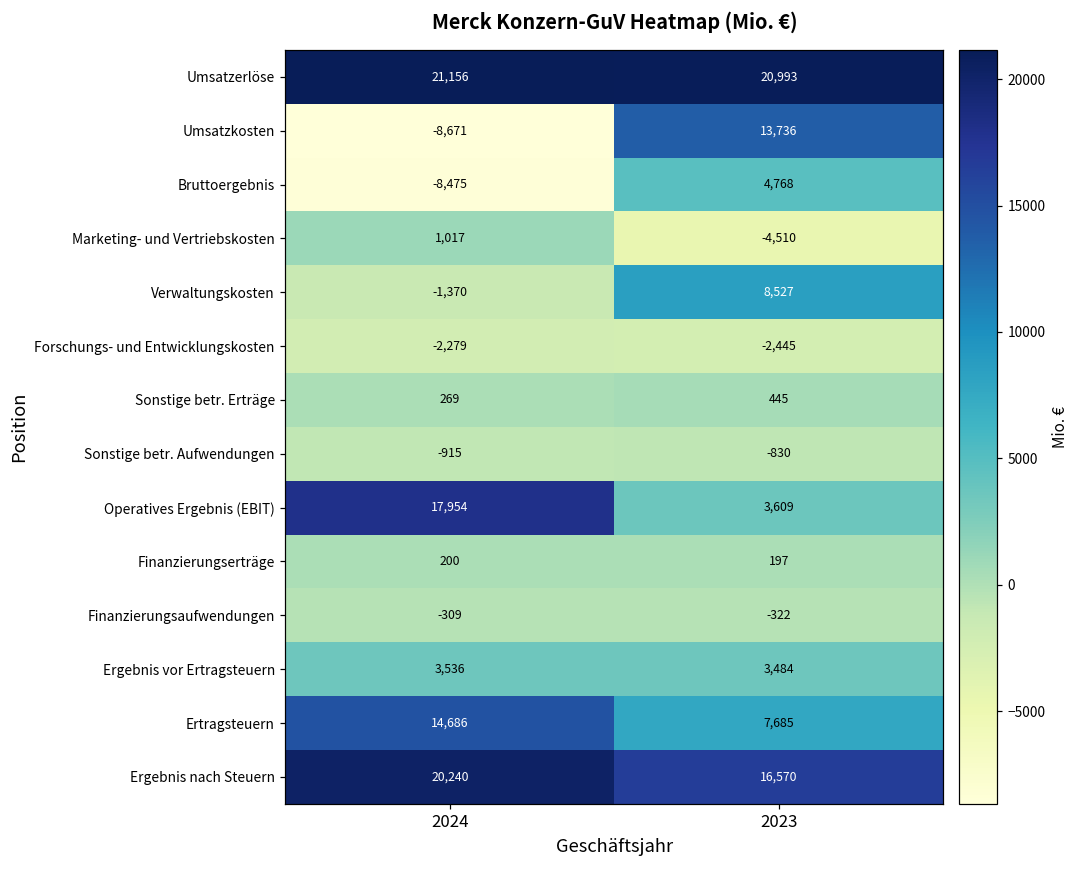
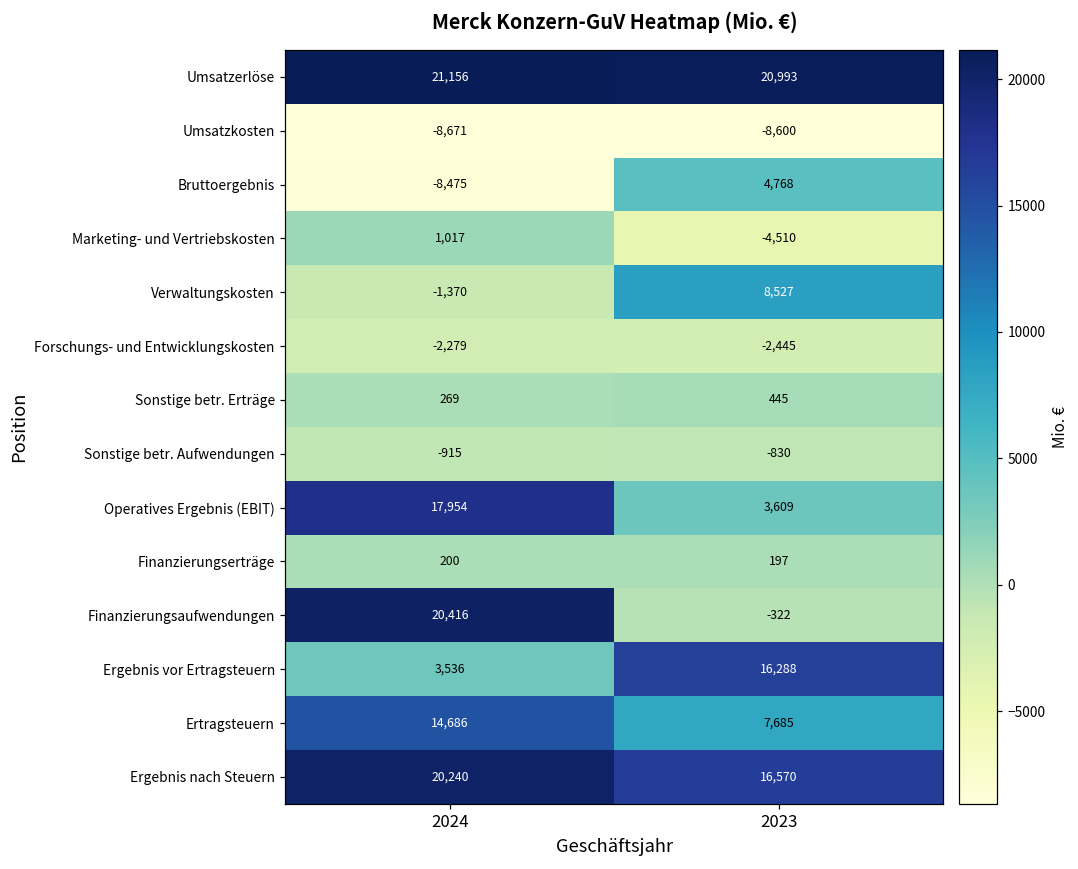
  {
    "Umsatzerlöse": {
      "2024": "21,156",
      "2023": "20,993"
    },
    "Umsatzkosten": {
      "2024": "-8,671",
-     "2023": "13,736"
+     "2023": "-8,600"
    },
    "Bruttoergebnis": {
      "2024": "-8,475",
      "2023": "4,768"
    },
    "Marketing- und Vertriebskosten": {
      "2024": "1,017",
      "2023": "-4,510"
    },
    "Verwaltungskosten": {
      "2024": "-1,370",
      "2023": "8,527"
    },
    "Forschungs- und Entwicklungskosten": {
      "2024": "-2,279",
      "2023": "-2,445"
    },
    "Sonstige betr. Erträge": {
      "2024": "269",
      "2023": "445"
    },
    "Sonstige betr. Aufwendungen": {
      "2024": "-915",
      "2023": "-830"
    },
    "Operatives Ergebnis (EBIT)": {
      "2024": "17,954",
      "2023": "3,609"
    },
    "Finanzierungserträge": {
      "2024": "200",
      "2023": "197"
    },
    "Finanzierungsaufwendungen": {
-     "2024": "-309",
+     "2024": "20,416",
      "2023": "-322"
    },
    "Ergebnis vor Ertragsteuern": {
      "2024": "3,536",
-     "2023": "3,484"
+     "2023": "16,288"
    },
    "Ertragsteuern": {
      "2024": "14,686",
      "2023": "7,685"
    },
    "Ergebnis nach Steuern": {
      "2024": "20,240",
      "2023": "16,570"
    }
  }
